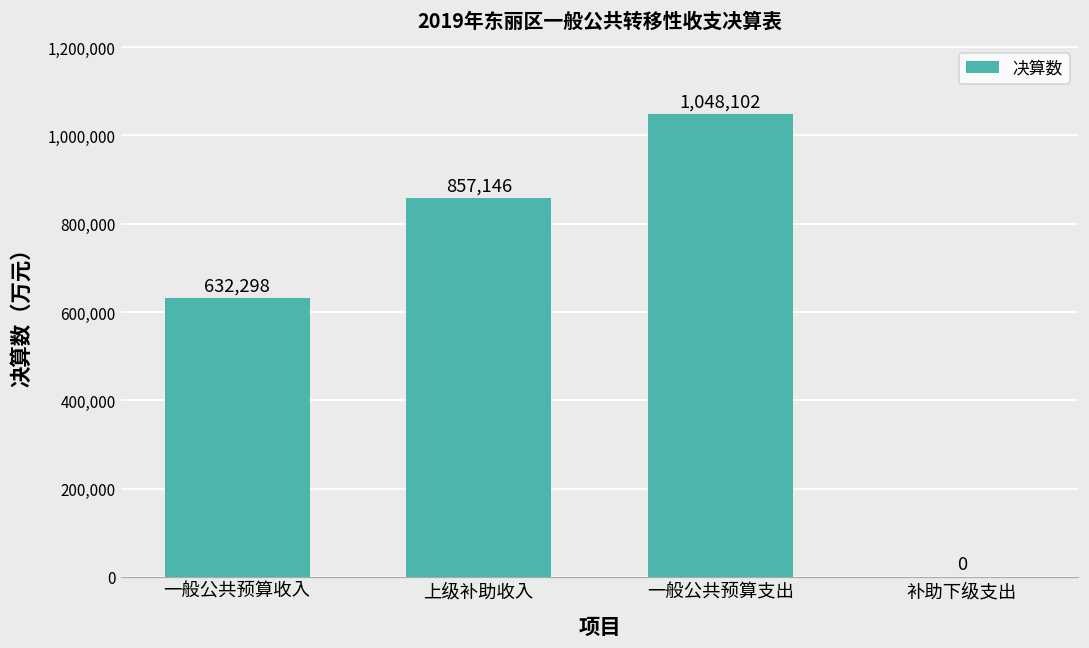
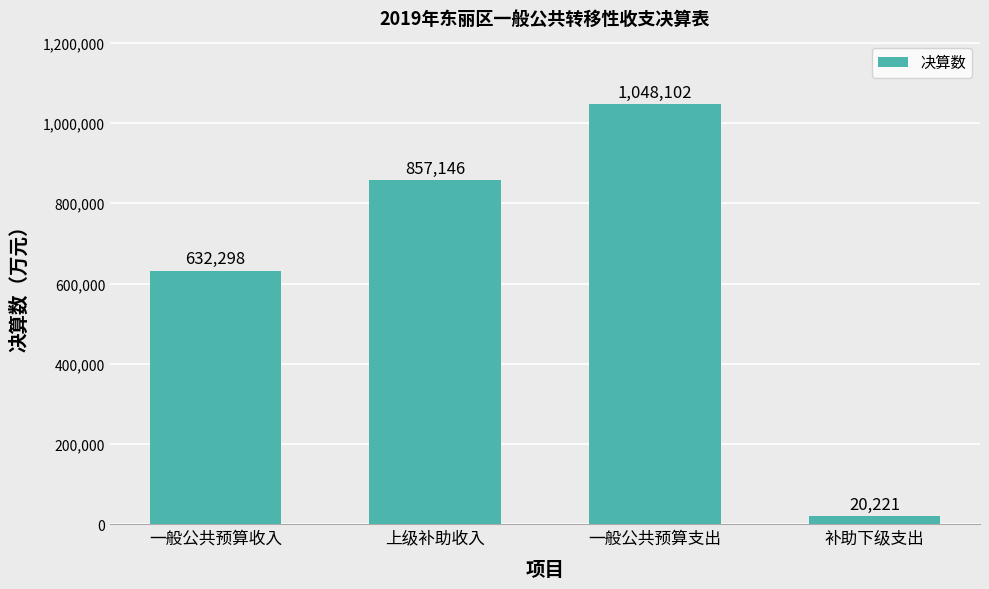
  {
    "一般公共预算收入": "632,298",
    "上级补助收入": "857,146",
    "一般公共预算支出": "1,048,102",
-   "补助下级支出": "0"
+   "补助下级支出": "20,221"
  }
